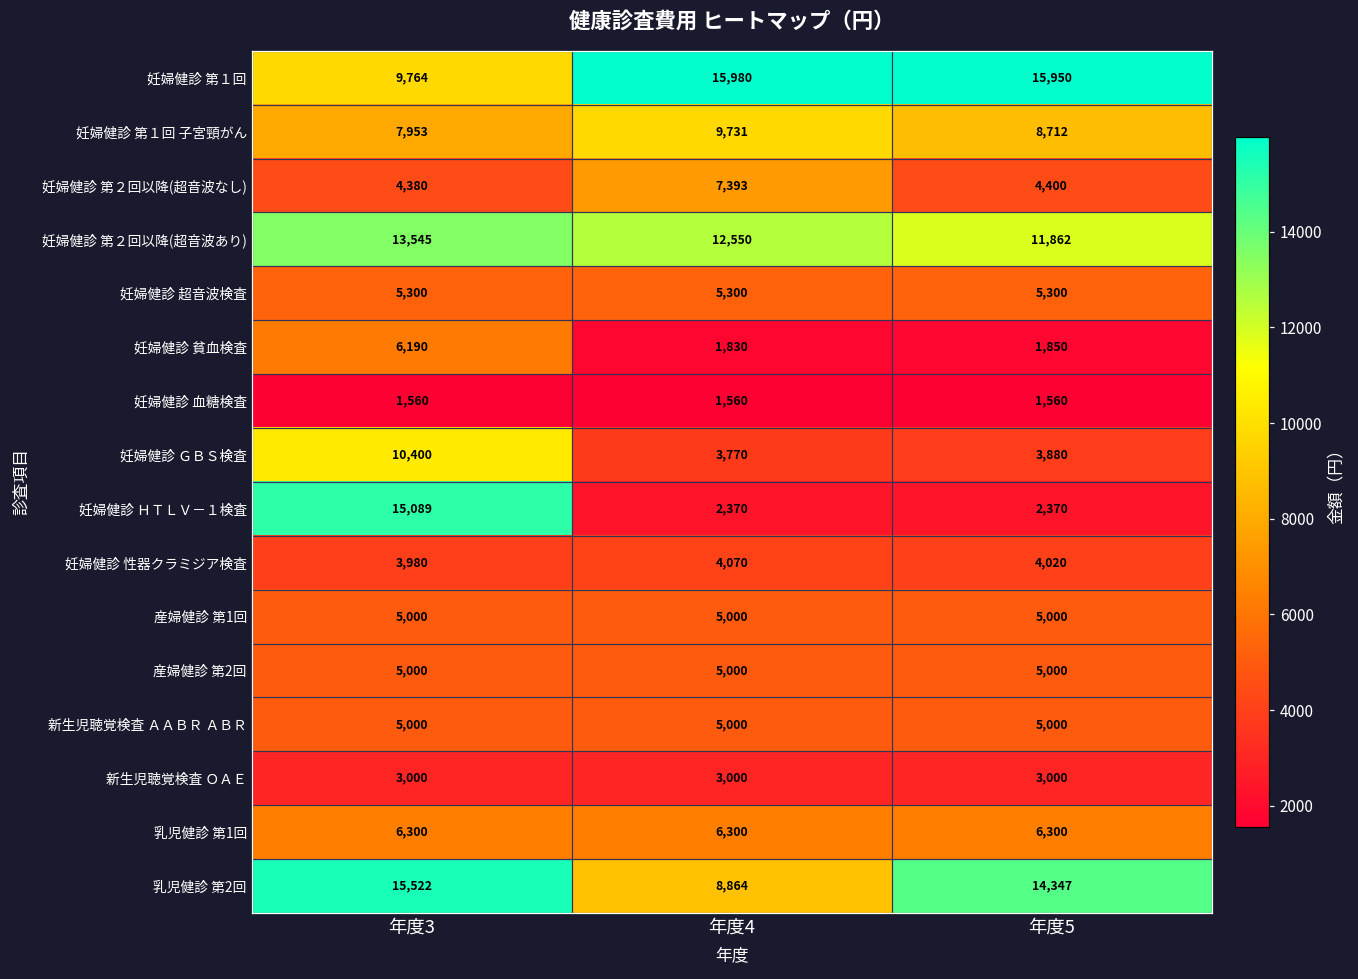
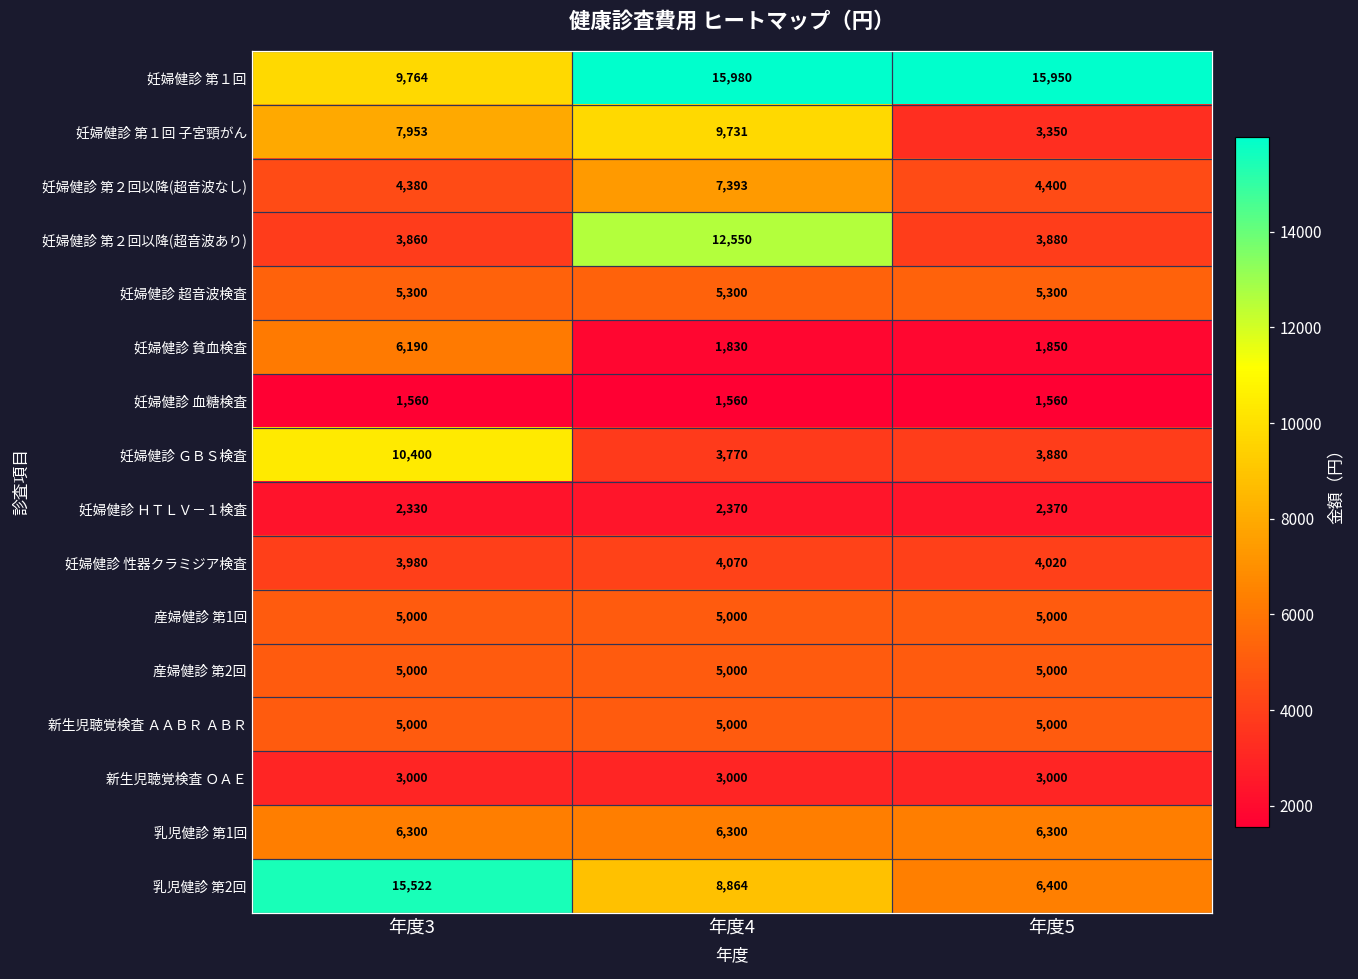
  {
    "妊婦健診 第１回": {
      "年度3": "9,764",
      "年度4": "15,980",
      "年度5": "15,950"
    },
    "妊婦健診 第１回 子宮頸がん": {
      "年度3": "7,953",
      "年度4": "9,731",
-     "年度5": "8,712"
+     "年度5": "3,350"
    },
    "妊婦健診 第２回以降(超音波なし)": {
      "年度3": "4,380",
      "年度4": "7,393",
      "年度5": "4,400"
    },
    "妊婦健診 第２回以降(超音波あり)": {
-     "年度3": "13,545",
+     "年度3": "3,860",
      "年度4": "12,550",
-     "年度5": "11,862"
+     "年度5": "3,880"
    },
    "妊婦健診 超音波検査": {
      "年度3": "5,300",
      "年度4": "5,300",
      "年度5": "5,300"
    },
    "妊婦健診 貧血検査": {
      "年度3": "6,190",
      "年度4": "1,830",
      "年度5": "1,850"
    },
    "妊婦健診 血糖検査": {
      "年度3": "1,560",
      "年度4": "1,560",
      "年度5": "1,560"
    },
    "妊婦健診 ＧＢＳ検査": {
      "年度3": "10,400",
      "年度4": "3,770",
      "年度5": "3,880"
    },
    "妊婦健診 ＨＴＬＶ－１検査": {
-     "年度3": "15,089",
+     "年度3": "2,330",
      "年度4": "2,370",
      "年度5": "2,370"
    },
    "妊婦健診 性器クラミジア検査": {
      "年度3": "3,980",
      "年度4": "4,070",
      "年度5": "4,020"
    },
    "産婦健診 第1回": {
      "年度3": "5,000",
      "年度4": "5,000",
      "年度5": "5,000"
    },
    "産婦健診 第2回": {
      "年度3": "5,000",
      "年度4": "5,000",
      "年度5": "5,000"
    },
    "新生児聴覚検査 ＡＡＢＲ ＡＢＲ": {
      "年度3": "5,000",
      "年度4": "5,000",
      "年度5": "5,000"
    },
    "新生児聴覚検査 ＯＡＥ": {
      "年度3": "3,000",
      "年度4": "3,000",
      "年度5": "3,000"
    },
    "乳児健診 第1回": {
      "年度3": "6,300",
      "年度4": "6,300",
      "年度5": "6,300"
    },
    "乳児健診 第2回": {
      "年度3": "15,522",
      "年度4": "8,864",
-     "年度5": "14,347"
+     "年度5": "6,400"
    }
  }
